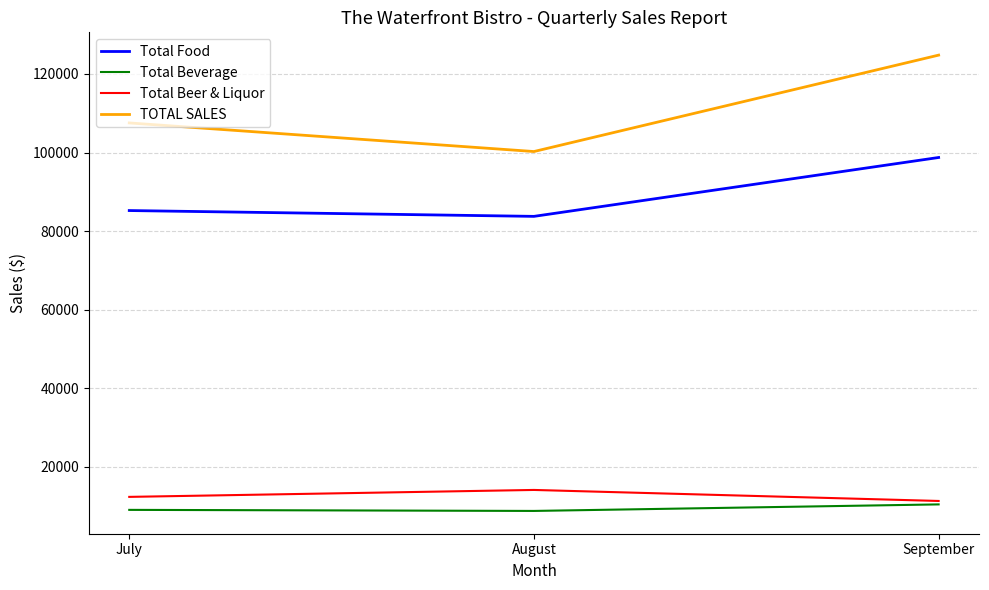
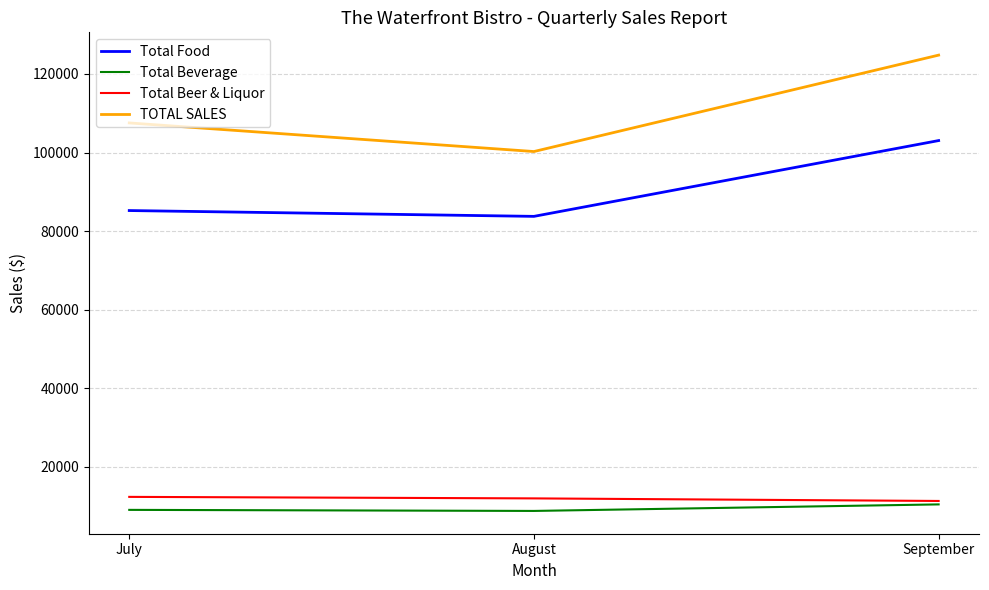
  {
    "Total Food": {
      "July": 85000,
      "August": 84000,
-     "September": 99000
+     "September": 103000
    },
    "Total Beverage": {
      "July": 9000,
      "August": 9000,
      "September": 10000
    },
    "Total Beer & Liquor": {
      "July": 12000,
-     "August": 14000,
+     "August": 12000,
      "September": 11000
    },
    "TOTAL SALES": {
      "August": 100000,
      "September": 125000
    }
  }
